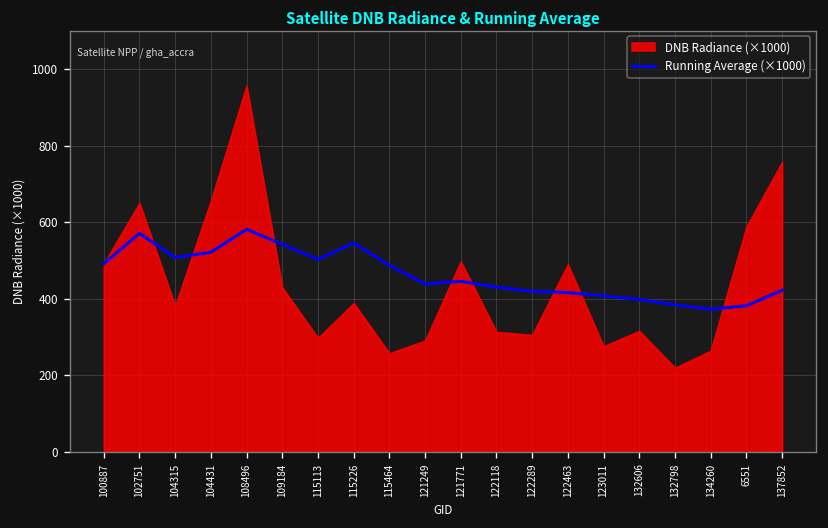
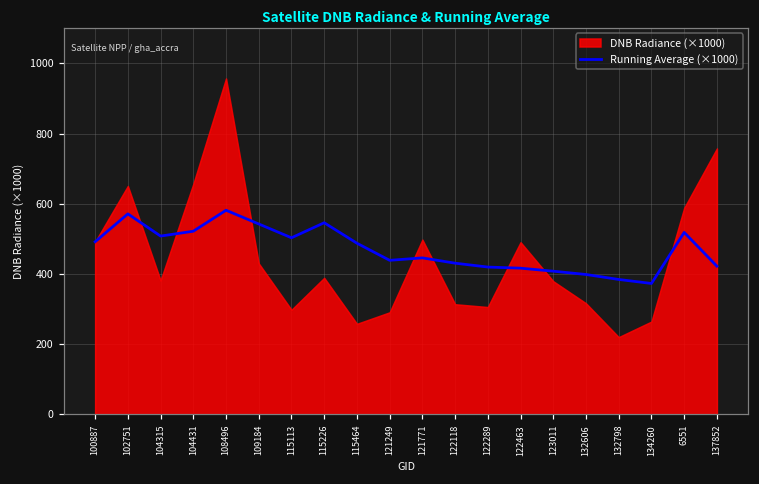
  {
    "Running Average (×1000)": {
      "102751": 570,
      "104315": 510,
      "104431": 520,
      "108496": 580,
      "109184": 540,
      "115113": 500,
      "115226": 550,
      "115464": 490,
      "121249": 440,
      "121771": 450,
      "122118": 430,
      "122289": 420,
      "122463": 420,
      "123011": 410,
      "132606": 400,
      "132798": 380,
      "134260": 370,
-     "6551": 380,
+     "6551": 520,
      "137852": 420
    },
    "DNB Radiance (×1000)": {
      "102751": 650,
      "104315": 380,
      "104431": 660,
      "108496": 960,
      "109184": 430,
      "115113": 300,
      "115226": 390,
      "115464": 260,
      "121249": 290,
      "121771": 500,
      "122118": 310,
      "122289": 310,
      "122463": 490,
-     "123011": 280,
+     "123011": 380,
      "132606": 320,
      "132798": 220,
      "134260": 260,
      "6551": 590,
      "137852": 760
    }
  }
